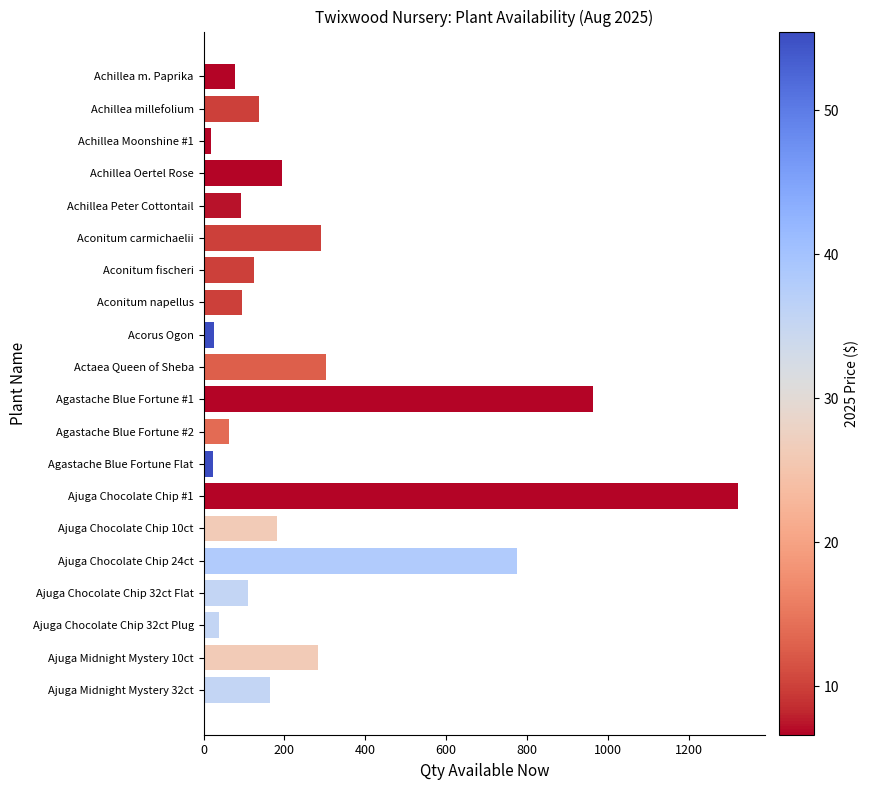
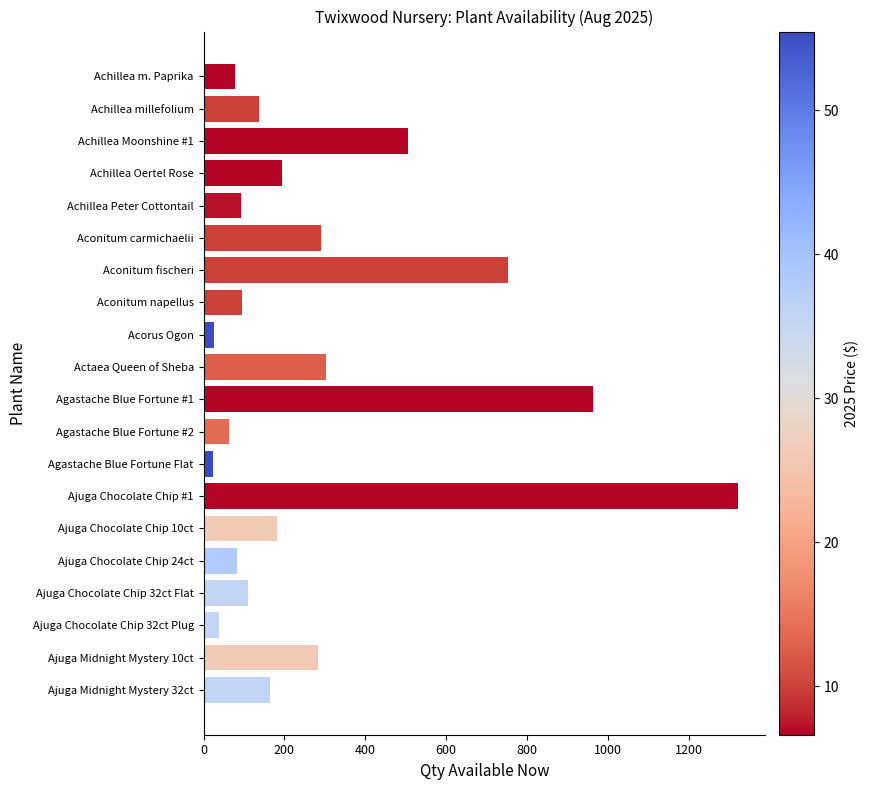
  {
    "Achillea m. Paprika": 80,
    "Achillea millefolium": 140,
-   "Achillea Moonshine #1": 20,
+   "Achillea Moonshine #1": 510,
    "Achillea Oertel Rose": 200,
    "Achillea Peter Cottontail": 90,
    "Aconitum carmichaelii": 290,
-   "Aconitum fischeri": 120,
+   "Aconitum fischeri": 750,
    "Aconitum napellus": 100,
    "Acorus Ogon": 30,
    "Actaea Queen of Sheba": 300,
    "Agastache Blue Fortune #1": 960,
    "Agastache Blue Fortune #2": 60,
    "Agastache Blue Fortune Flat": 20,
    "Ajuga Chocolate Chip #1": 1320,
    "Ajuga Chocolate Chip 10ct": 180,
-   "Ajuga Chocolate Chip 24ct": 780,
+   "Ajuga Chocolate Chip 24ct": 80,
    "Ajuga Chocolate Chip 32ct Flat": 110,
    "Ajuga Chocolate Chip 32ct Plug": 40,
    "Ajuga Midnight Mystery 10ct": 280,
    "Ajuga Midnight Mystery 32ct": 160
  }
